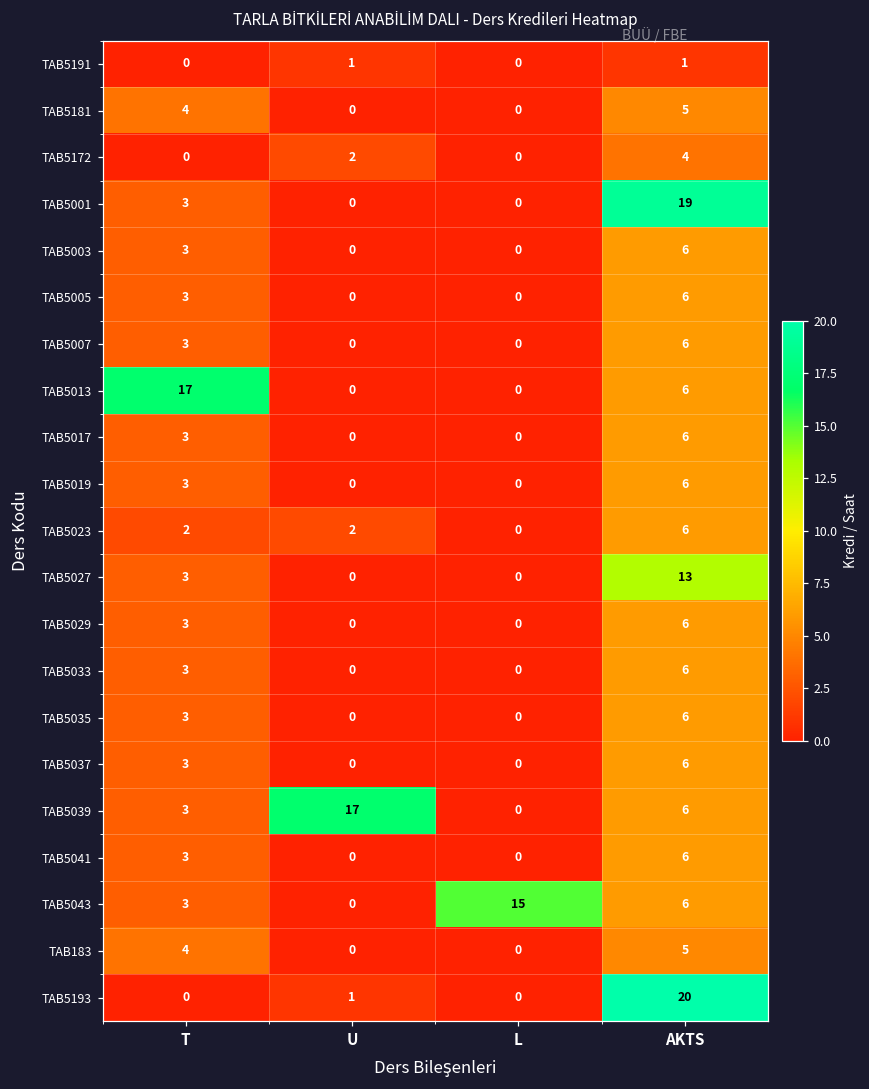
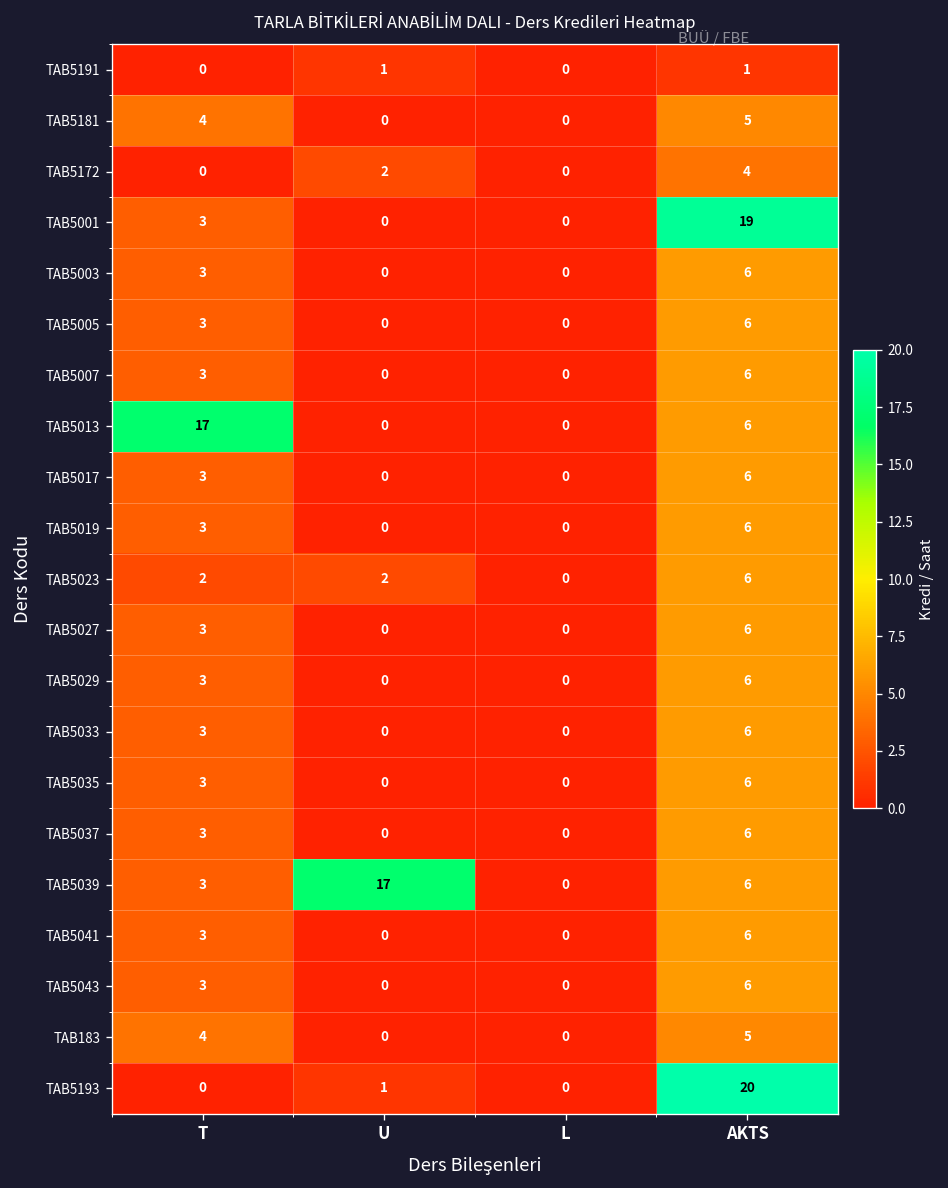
  {
    "TAB5191": {
      "T": 0,
      "U": 1,
      "L": 0,
      "AKTS": 1
    },
    "TAB5181": {
      "T": 4,
      "U": 0,
      "L": 0,
      "AKTS": 5
    },
    "TAB5172": {
      "T": 0,
      "U": 2,
      "L": 0,
      "AKTS": 4
    },
    "TAB5001": {
      "T": 3,
      "U": 0,
      "L": 0,
      "AKTS": 19
    },
    "TAB5003": {
      "T": 3,
      "U": 0,
      "L": 0,
      "AKTS": 6
    },
    "TAB5005": {
      "T": 3,
      "U": 0,
      "L": 0,
      "AKTS": 6
    },
    "TAB5007": {
      "T": 3,
      "U": 0,
      "L": 0,
      "AKTS": 6
    },
    "TAB5013": {
      "T": 17,
      "U": 0,
      "L": 0,
      "AKTS": 6
    },
    "TAB5017": {
      "T": 3,
      "U": 0,
      "L": 0,
      "AKTS": 6
    },
    "TAB5019": {
      "T": 3,
      "U": 0,
      "L": 0,
      "AKTS": 6
    },
    "TAB5023": {
      "T": 2,
      "U": 2,
      "L": 0,
      "AKTS": 6
    },
    "TAB5027": {
      "T": 3,
      "U": 0,
      "L": 0,
-     "AKTS": 13
+     "AKTS": 6
    },
    "TAB5029": {
      "T": 3,
      "U": 0,
      "L": 0,
      "AKTS": 6
    },
    "TAB5033": {
      "T": 3,
      "U": 0,
      "L": 0,
      "AKTS": 6
    },
    "TAB5035": {
      "T": 3,
      "U": 0,
      "L": 0,
      "AKTS": 6
    },
    "TAB5037": {
      "T": 3,
      "U": 0,
      "L": 0,
      "AKTS": 6
    },
    "TAB5039": {
      "T": 3,
      "U": 17,
      "L": 0,
      "AKTS": 6
    },
    "TAB5041": {
      "T": 3,
      "U": 0,
      "L": 0,
      "AKTS": 6
    },
    "TAB5043": {
      "T": 3,
      "U": 0,
-     "L": 15,
+     "L": 0,
      "AKTS": 6
    },
    "TAB183": {
      "T": 4,
      "U": 0,
      "L": 0,
      "AKTS": 5
    },
    "TAB5193": {
      "T": 0,
      "U": 1,
      "L": 0,
      "AKTS": 20
    }
  }
